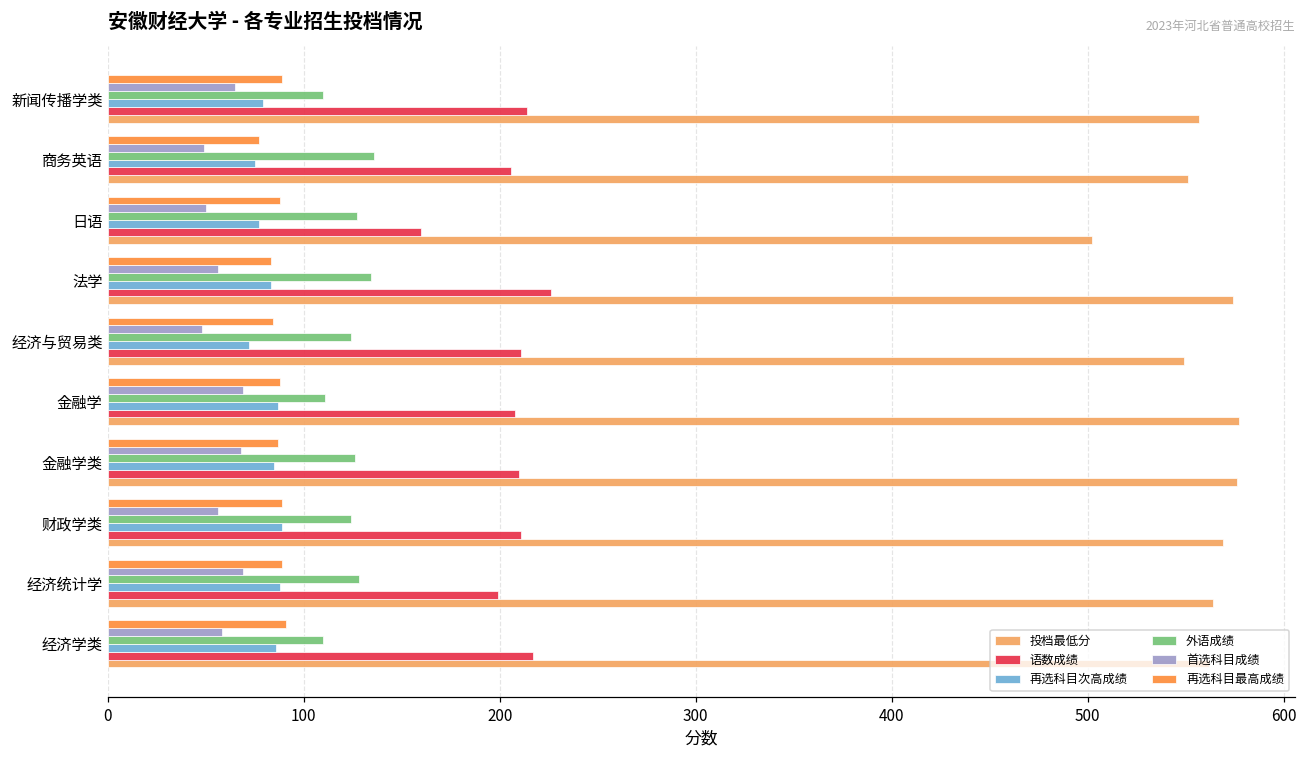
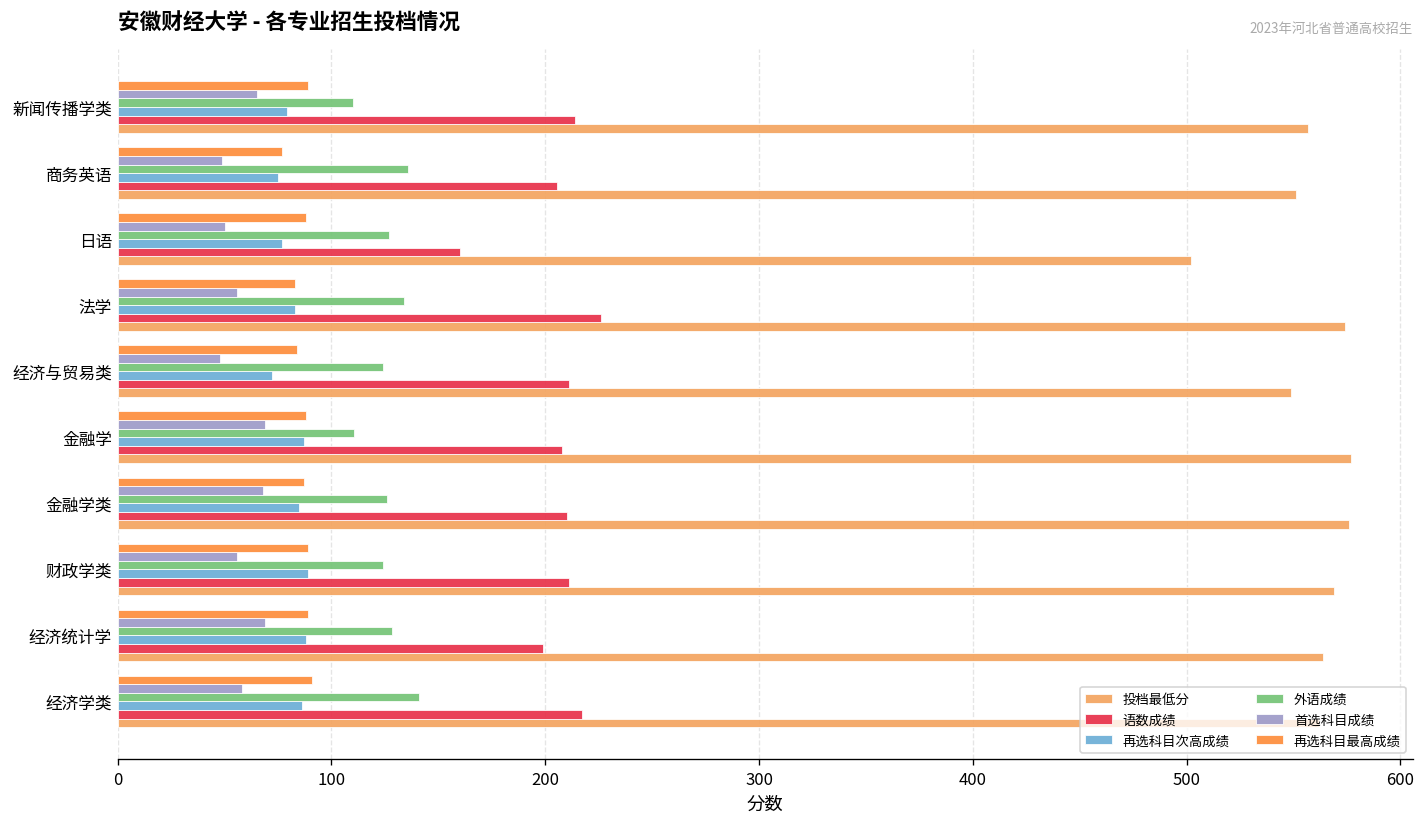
  {
    "语数成绩": {
      "新闻传播学类": 214,
      "商务英语": 206,
      "日语": 160,
      "法学": 226,
      "经济与贸易类": 211,
      "金融学": 208,
      "金融学类": 210,
      "财政学类": 211,
      "经济统计学": 199,
      "经济学类": 217
    },
    "外语成绩": {
      "新闻传播学类": 110,
      "商务英语": 136,
      "日语": 127,
      "法学": 134,
      "经济与贸易类": 124,
      "金融学": 111,
      "金融学类": 126,
      "财政学类": 124,
      "经济统计学": 128,
-     "经济学类": 110
+     "经济学类": 141
    }
  }
